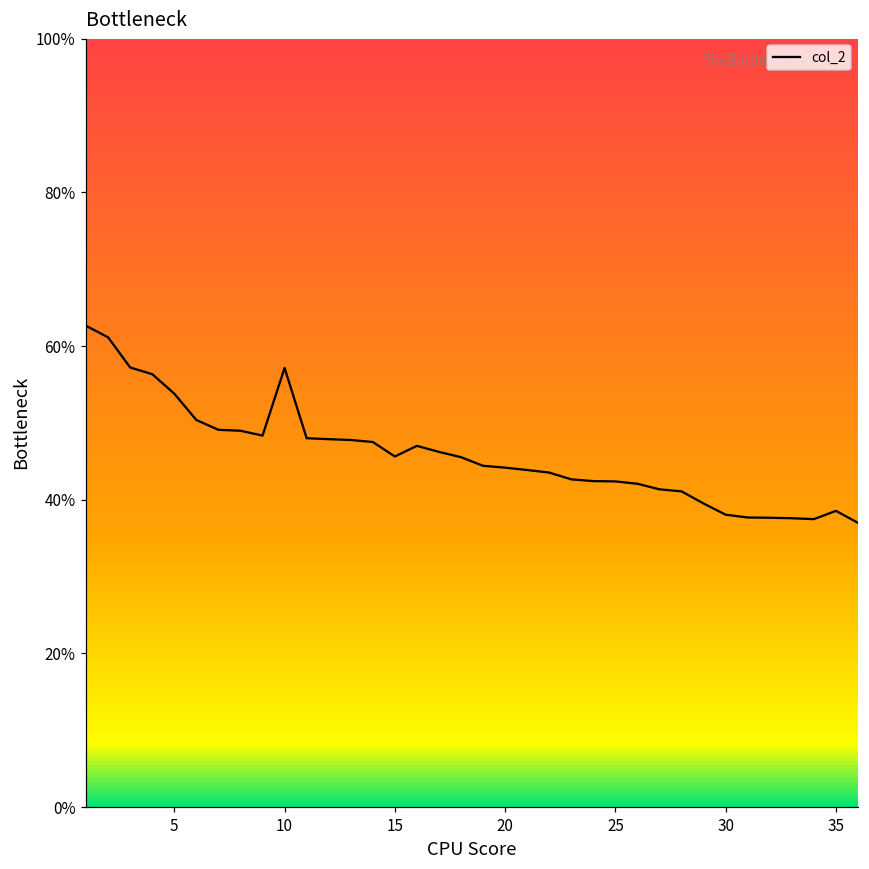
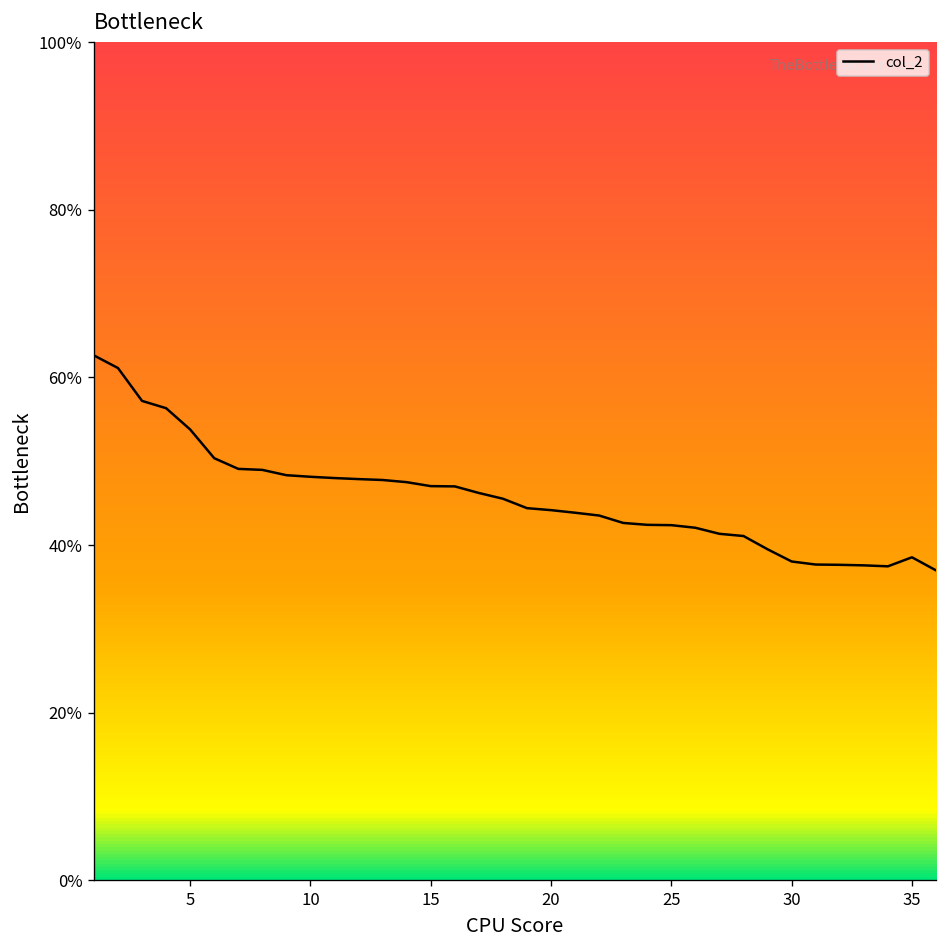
  {
    "5": "54%",
-   "10": "57%",
-   "15": "46%",
+   "10": "48%",
+   "15": "47%",
    "20": "44%",
    "25": "42%",
    "30": "38%",
    "35": "39%"
  }
